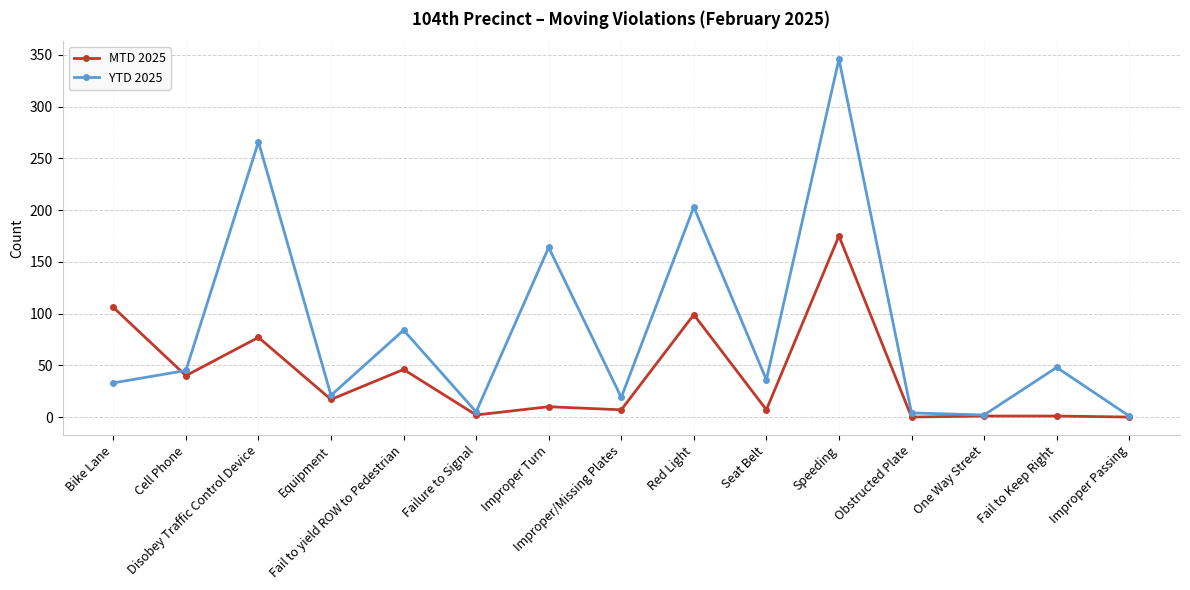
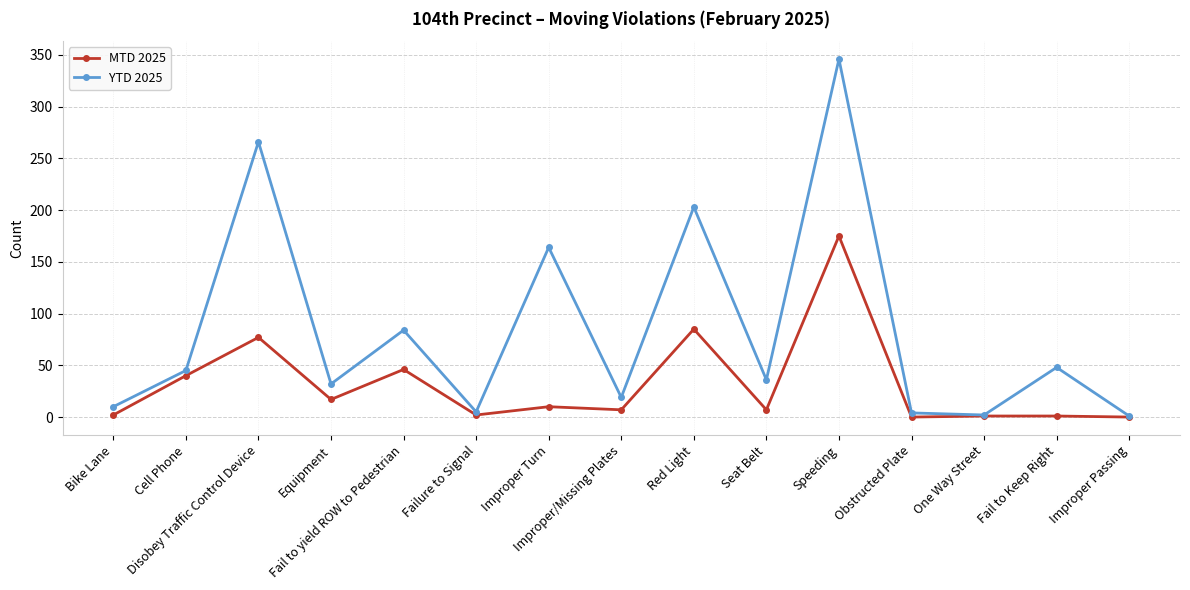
  {
    "MTD 2025": {
-     "Bike Lane": 106,
+     "Bike Lane": 2,
      "Cell Phone": 40,
      "Disobey Traffic Control Device": 77,
      "Equipment": 17,
      "Fail to yield ROW to Pedestrian": 46,
      "Failure to Signal": 2,
      "Improper Turn": 10,
      "Improper/Missing Plates": 7,
-     "Red Light": 99,
+     "Red Light": 85,
      "Seat Belt": 7,
      "Speeding": 175,
      "Obstructed Plate": 0,
      "Fail to Keep Right": 1
    },
    "YTD 2025": {
-     "Bike Lane": 33,
+     "Bike Lane": 10,
      "Cell Phone": 45,
      "Disobey Traffic Control Device": 266,
-     "Equipment": 21,
+     "Equipment": 32,
      "Fail to yield ROW to Pedestrian": 84,
      "Failure to Signal": 5,
      "Improper Turn": 164,
      "Improper/Missing Plates": 19,
      "Red Light": 203,
      "Seat Belt": 36,
      "Speeding": 346,
      "Obstructed Plate": 4,
      "Fail to Keep Right": 48
    }
  }
